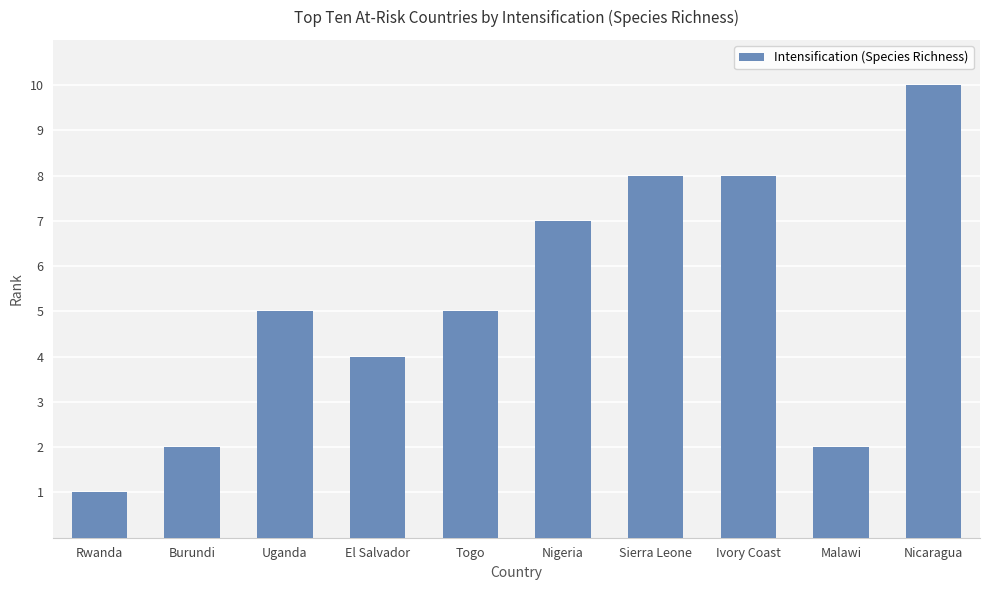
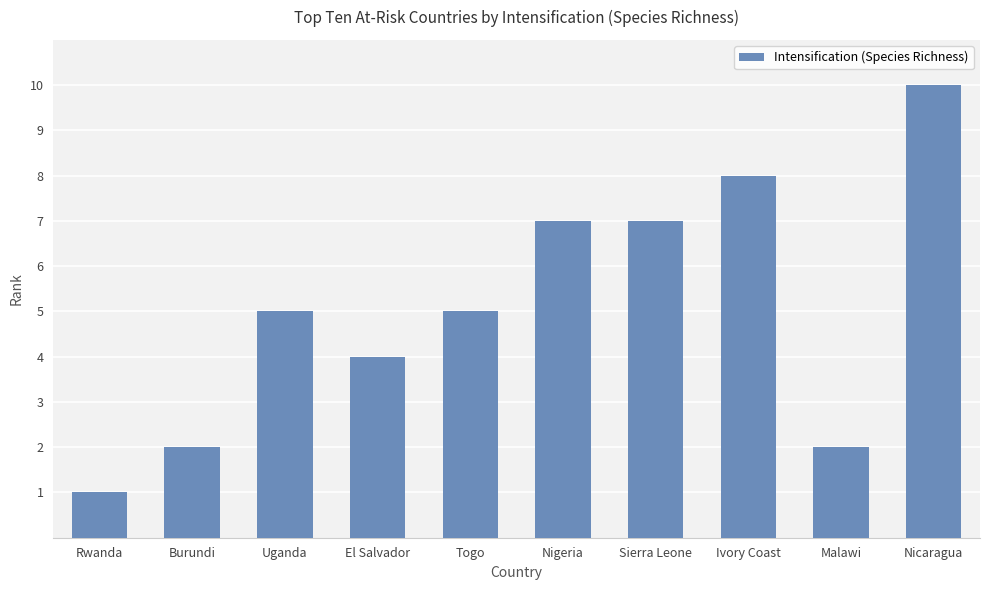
  {
    "Rwanda": 1,
    "Burundi": 2,
    "Uganda": 5,
    "El Salvador": 4,
    "Togo": 5,
    "Nigeria": 7,
-   "Sierra Leone": 8,
+   "Sierra Leone": 7,
    "Ivory Coast": 8,
    "Malawi": 2,
    "Nicaragua": 10
  }
